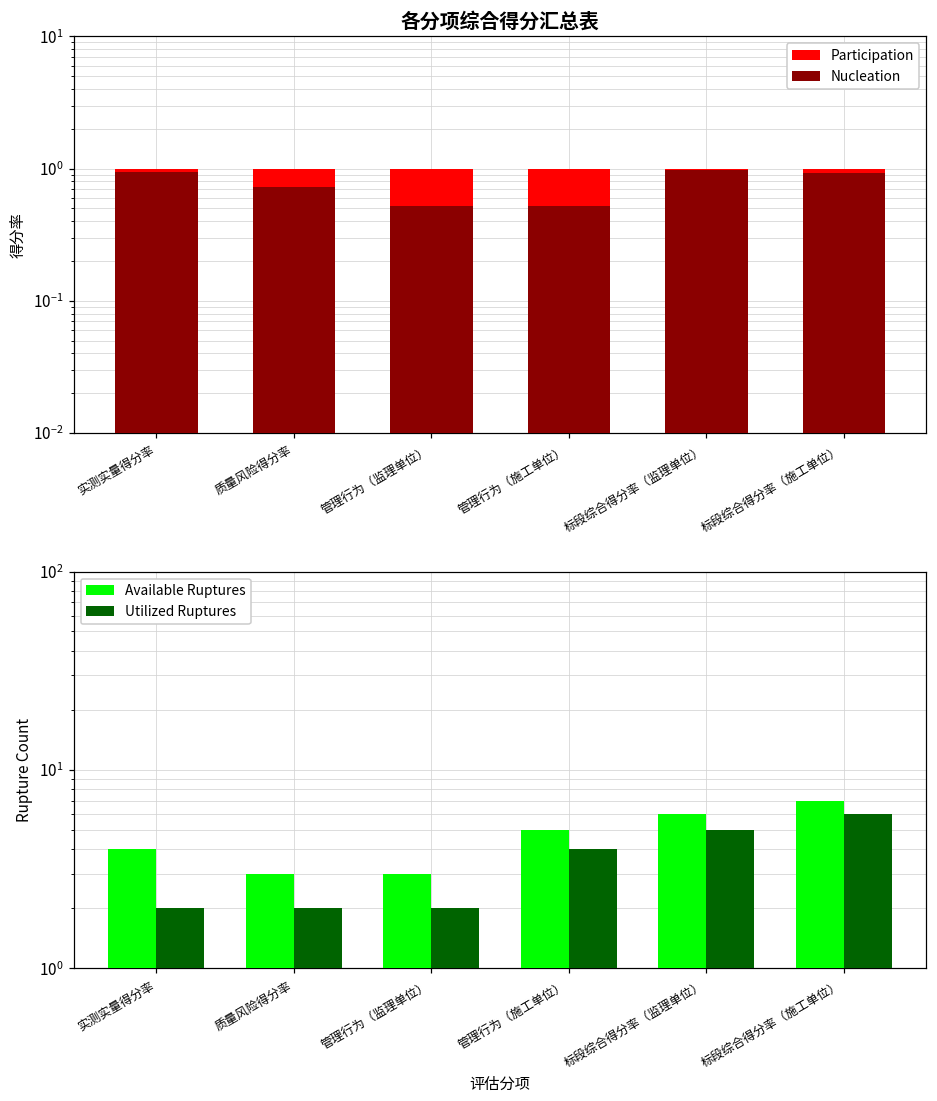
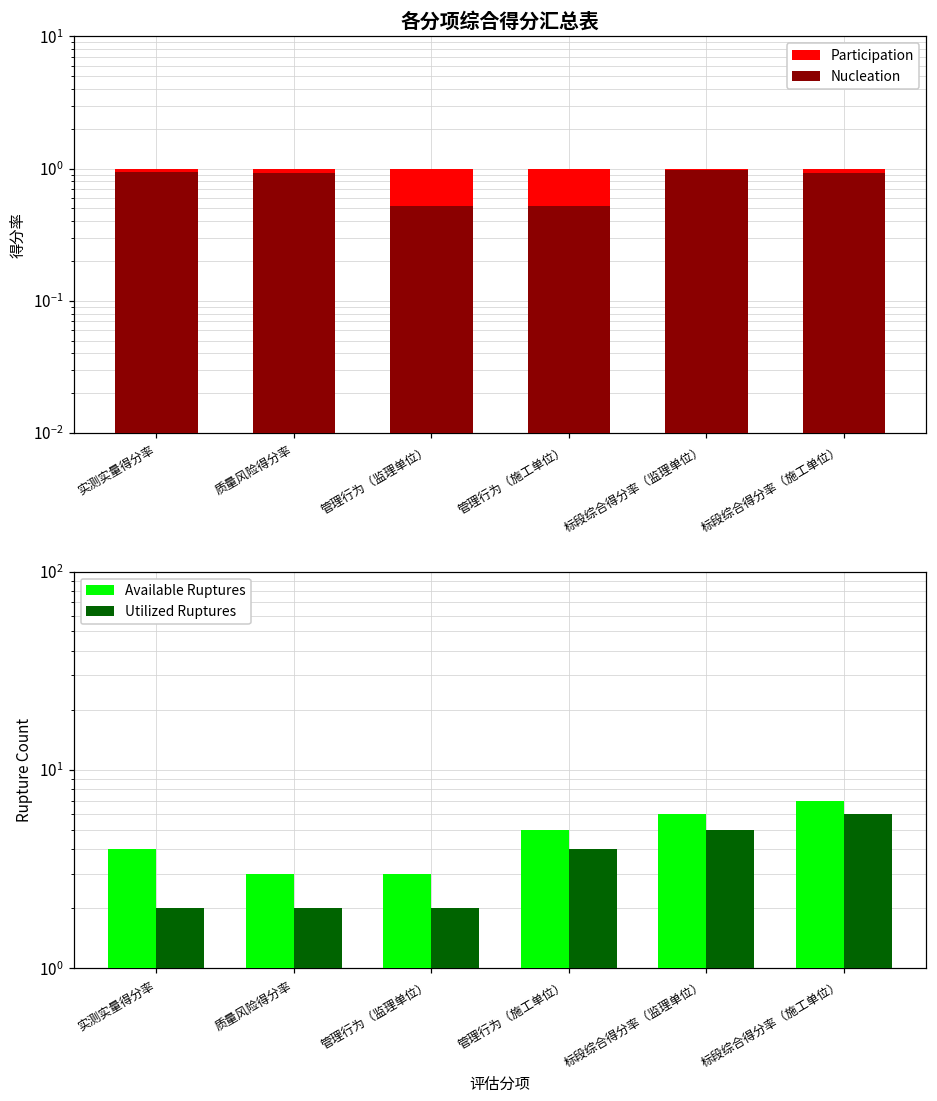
  {
    "各分项综合得分汇总表": {
      "Participation": {
        "实测实量得分率": 1.0,
        "质量风险得分率": 1.0,
        "管理行为（监理单位）": 1.0,
        "管理行为（施工单位）": 1.0,
        "标段综合得分率（监理单位）": 1.0,
        "标段综合得分率（施工单位）": 1.0
      },
      "Nucleation": {
-       "质量风险得分率": 0.7,
+       "质量风险得分率": 0.9,
        "标段综合得分率（监理单位）": 1.0
      }
    }
  }
